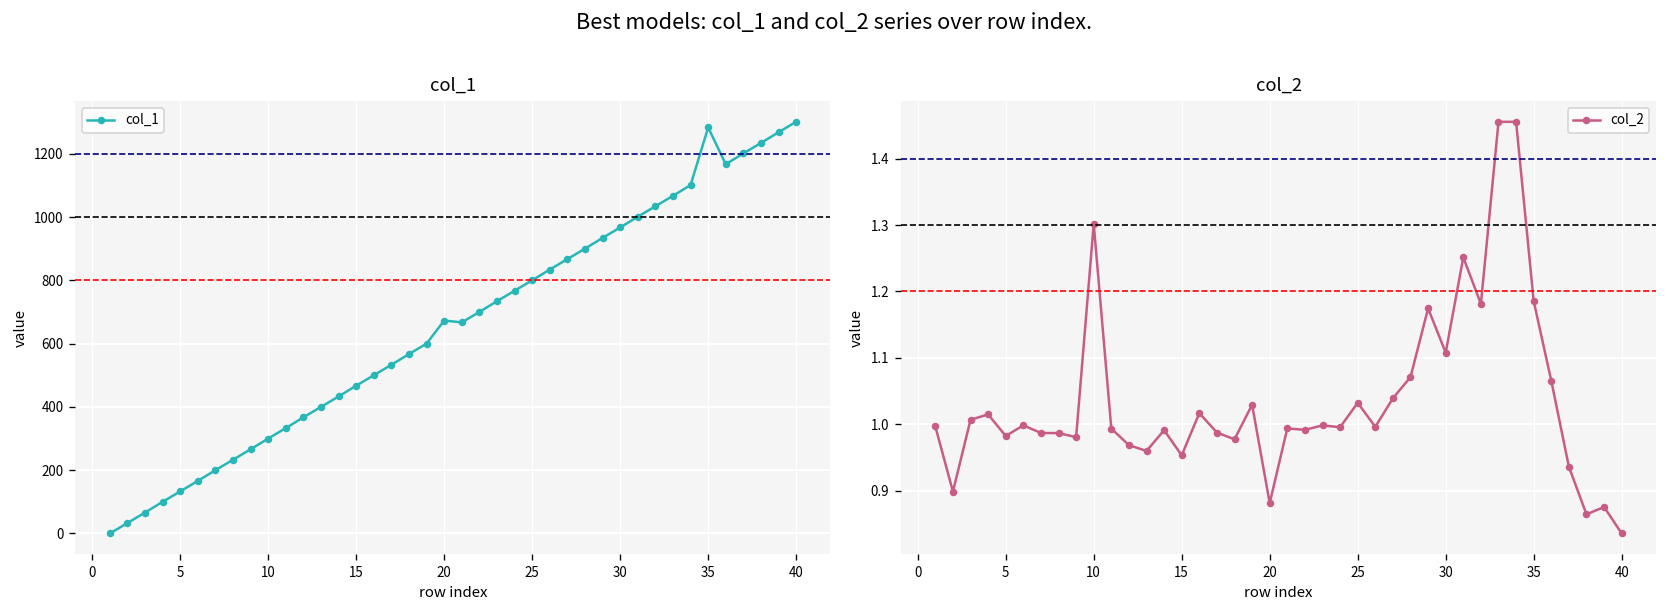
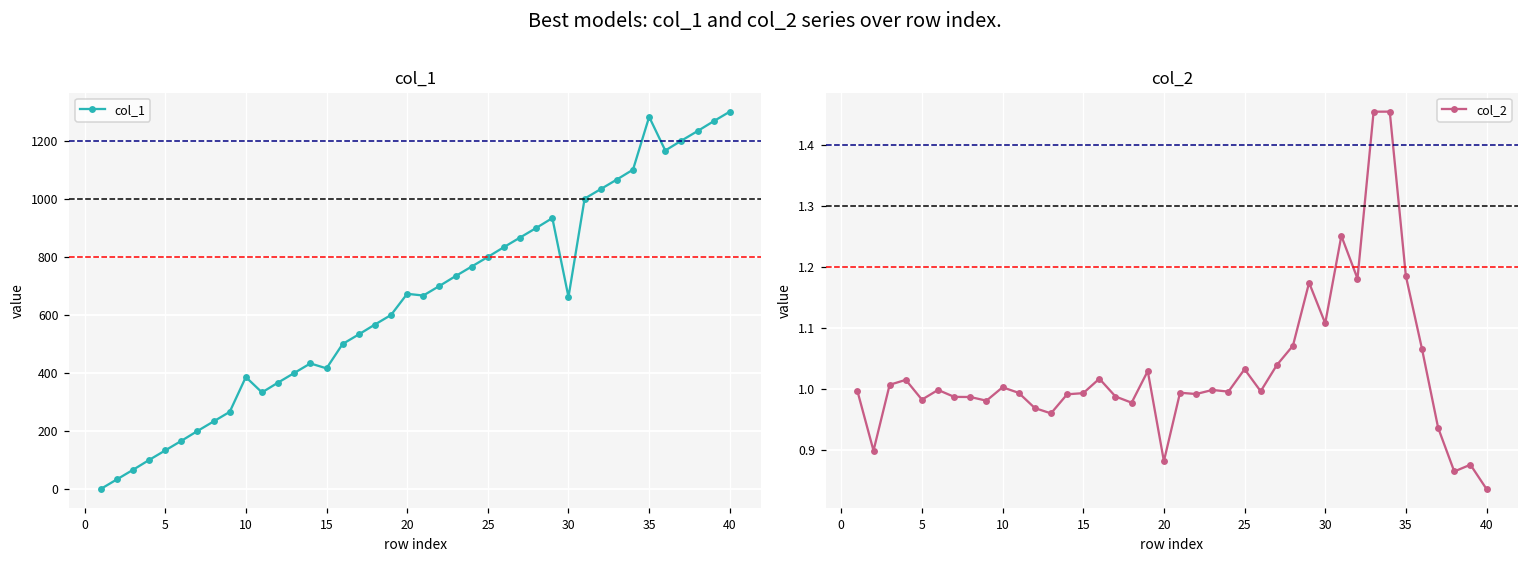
  {
    "col_1": {
      "5": 130,
-     "10": 300,
-     "15": 470,
+     "10": 390,
+     "15": 420,
      "20": 670,
      "25": 800,
-     "30": 970,
+     "30": 660,
      "35": 1280,
      "40": 1300
    },
    "col_2": {
      "5": 0.98,
-     "10": 1.30,
-     "15": 0.95,
+     "10": 1.00,
+     "15": 0.99,
      "20": 0.88,
      "25": 1.03,
      "30": 1.11,
      "35": 1.19,
      "40": 0.84
    }
  }
